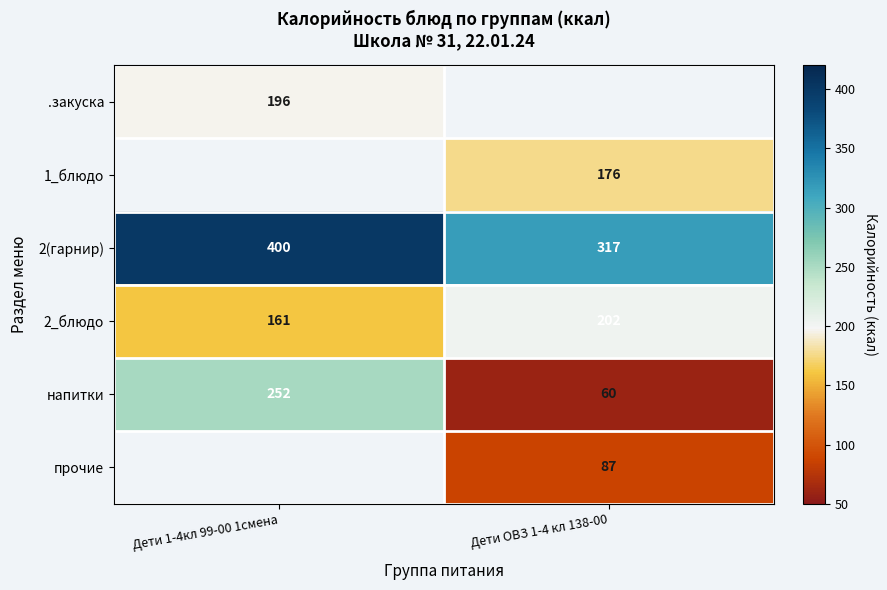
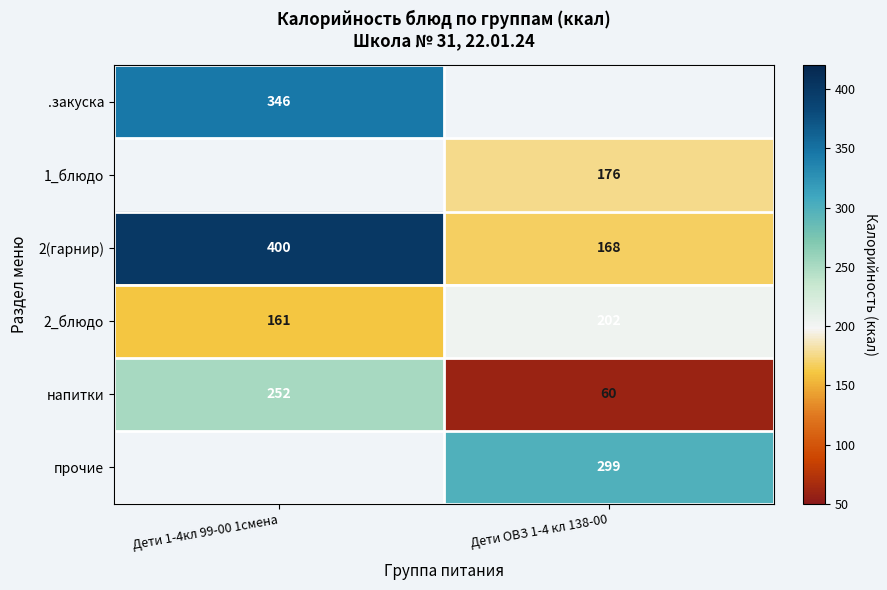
  {
    ".закуска": {
-     "Дети 1-4кл 99-00 1смена": 196
+     "Дети 1-4кл 99-00 1смена": 346
    },
    "1_блюдо": {
      "Дети ОВЗ 1-4 кл 138-00": 176
    },
    "2(гарнир)": {
      "Дети 1-4кл 99-00 1смена": 400,
-     "Дети ОВЗ 1-4 кл 138-00": 317
+     "Дети ОВЗ 1-4 кл 138-00": 168
    },
    "2_блюдо": {
      "Дети 1-4кл 99-00 1смена": 161
    },
    "напитки": {
      "Дети 1-4кл 99-00 1смена": 252,
      "Дети ОВЗ 1-4 кл 138-00": 60
    },
    "прочие": {
-     "Дети ОВЗ 1-4 кл 138-00": 87
+     "Дети ОВЗ 1-4 кл 138-00": 299
    }
  }
